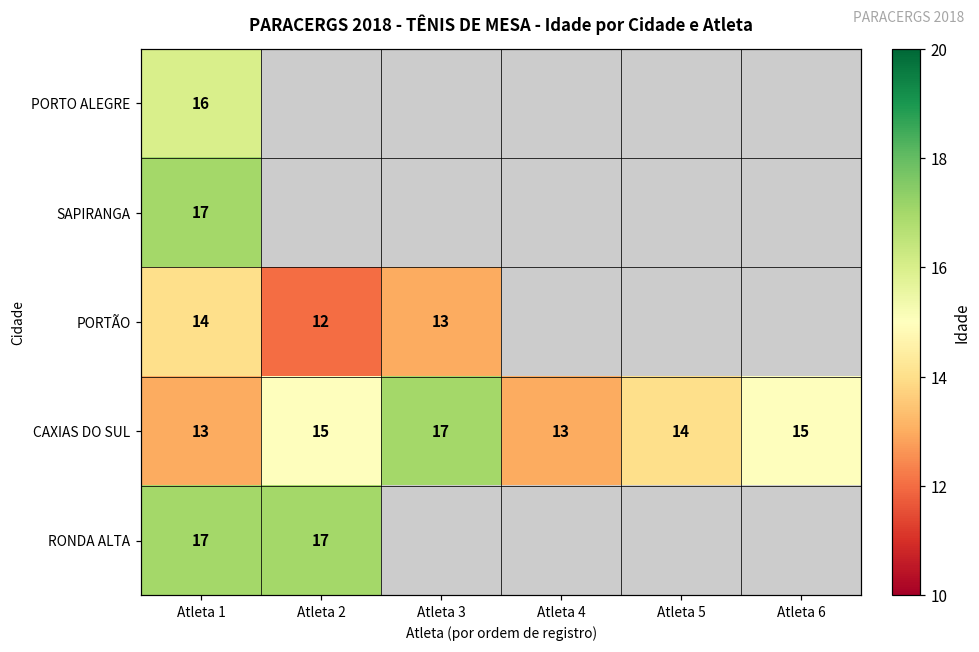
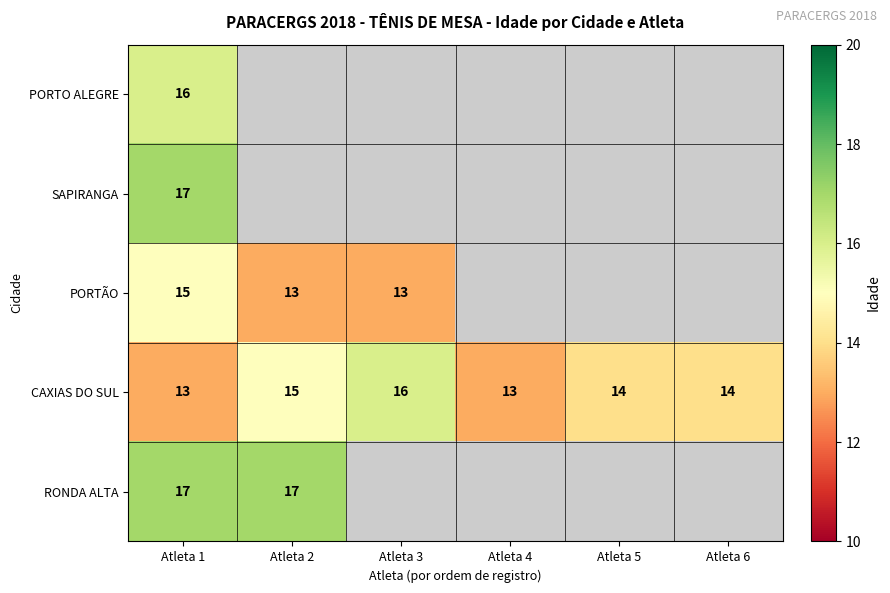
  {
    "PORTO ALEGRE": {
      "Atleta 1": 16
    },
    "SAPIRANGA": {
      "Atleta 1": 17
    },
    "PORTÃO": {
-     "Atleta 1": 14,
-     "Atleta 2": 12,
+     "Atleta 1": 15,
+     "Atleta 2": 13,
      "Atleta 3": 13
    },
    "CAXIAS DO SUL": {
      "Atleta 1": 13,
      "Atleta 2": 15,
-     "Atleta 3": 17,
+     "Atleta 3": 16,
      "Atleta 4": 13,
      "Atleta 5": 14,
-     "Atleta 6": 15
+     "Atleta 6": 14
    },
    "RONDA ALTA": {
      "Atleta 1": 17,
      "Atleta 2": 17
    }
  }
